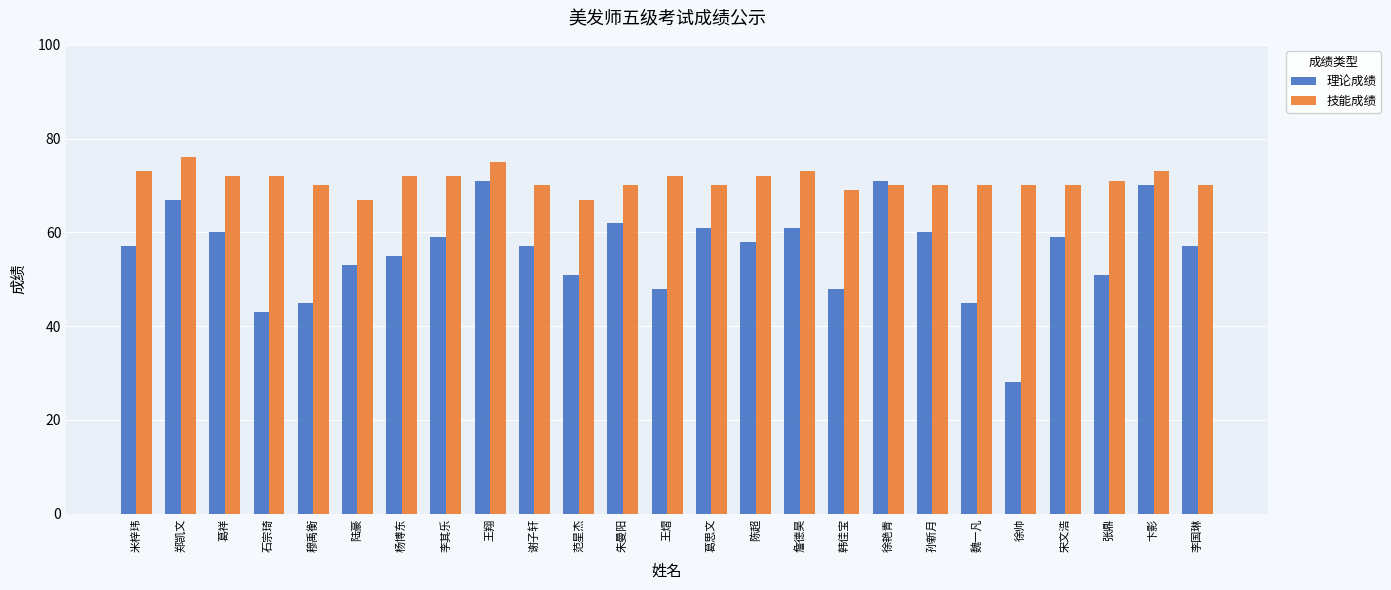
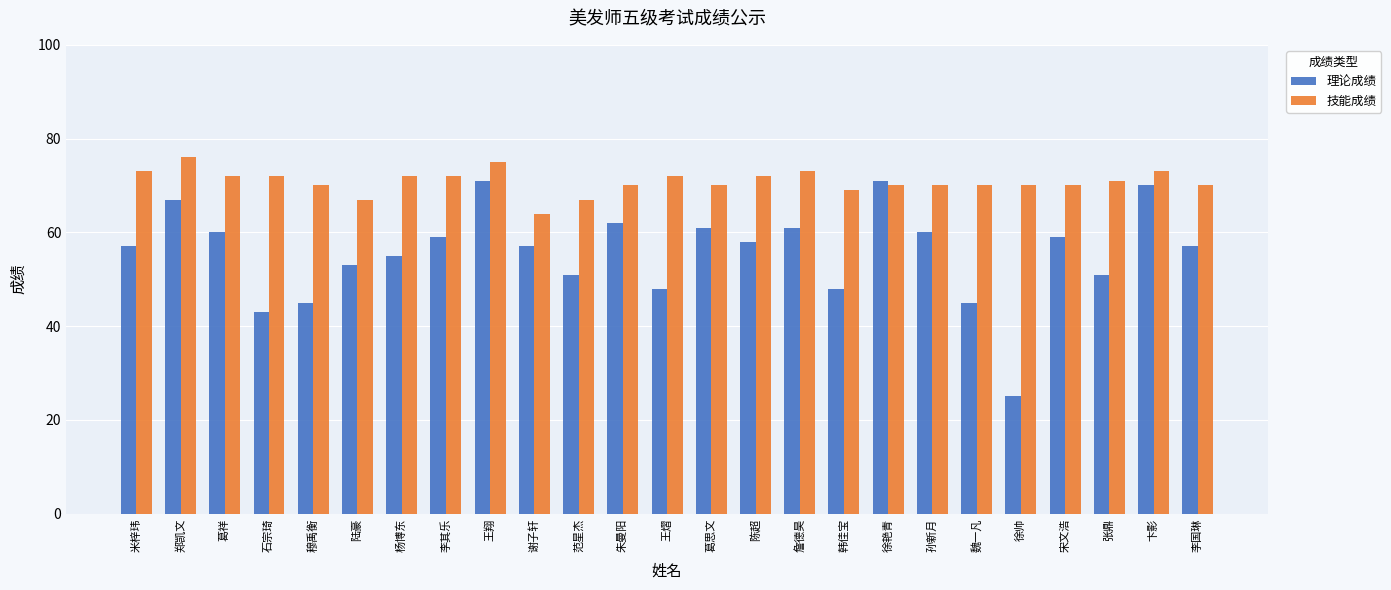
  {
    "理论成绩": {
      "米梓玮": 57,
      "郑凯文": 67,
      "葛祥": 60,
      "石宗琦": 43,
      "穆禹衡": 45,
      "陆豪": 53,
      "杨博东": 55,
      "李其乐": 59,
      "王翔": 71,
      "谢子轩": 57,
      "范星杰": 51,
      "朱曼阳": 62,
      "王熠": 48,
      "葛思文": 61,
      "陈超": 58,
      "詹德昊": 61,
      "韩佳宝": 48,
      "徐艳青": 71,
      "孙新月": 60,
      "魏一凡": 45,
-     "徐帅": 28,
+     "徐帅": 25,
      "宋文浩": 59,
      "张鼎": 51,
      "卞影": 70,
      "李国琳": 57
    },
    "技能成绩": {
      "米梓玮": 73,
      "郑凯文": 76,
      "葛祥": 72,
      "石宗琦": 72,
      "穆禹衡": 70,
      "陆豪": 67,
      "杨博东": 72,
      "李其乐": 72,
      "王翔": 75,
-     "谢子轩": 70,
+     "谢子轩": 64,
      "范星杰": 67,
      "朱曼阳": 70,
      "王熠": 72,
      "葛思文": 70,
      "陈超": 72,
      "詹德昊": 73,
      "韩佳宝": 69,
      "徐艳青": 70,
      "孙新月": 70,
      "魏一凡": 70,
      "徐帅": 70,
      "宋文浩": 70,
      "张鼎": 71,
      "卞影": 73,
      "李国琳": 70
    }
  }
